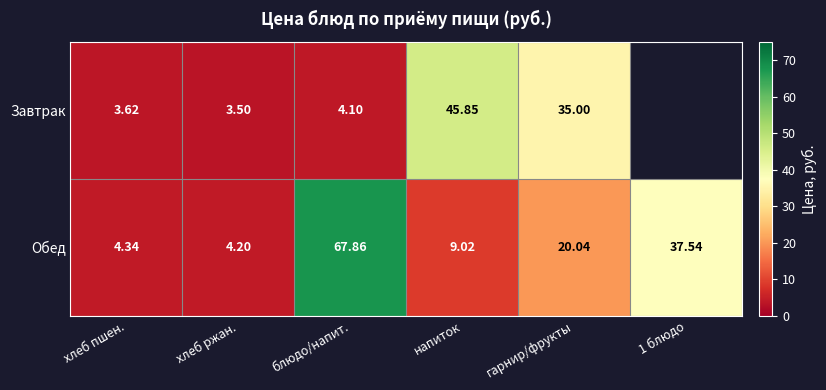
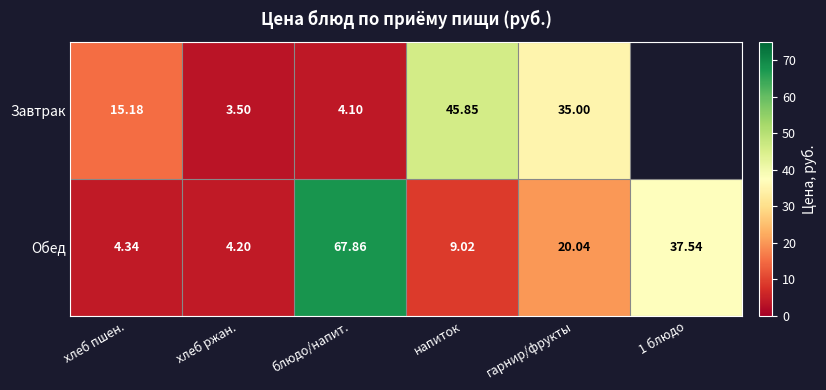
  {
    "Завтрак": {
-     "хлеб пшен.": 3.62,
+     "хлеб пшен.": 15.18,
      "хлеб ржан.": 3.50,
      "блюдо/напит.": 4.10,
      "напиток": 45.85,
      "гарнир/фрукты": 35.00
    },
    "Обед": {
      "хлеб пшен.": 4.34,
      "хлеб ржан.": 4.20,
      "блюдо/напит.": 67.86,
      "напиток": 9.02,
      "гарнир/фрукты": 20.04,
      "1 блюдо": 37.54
    }
  }
